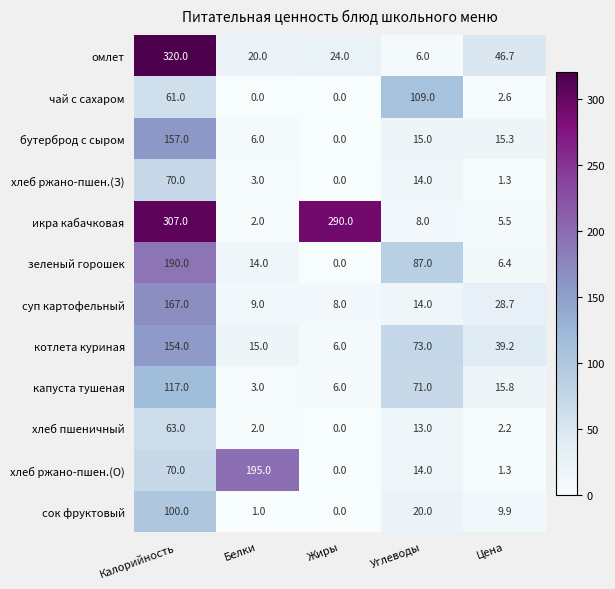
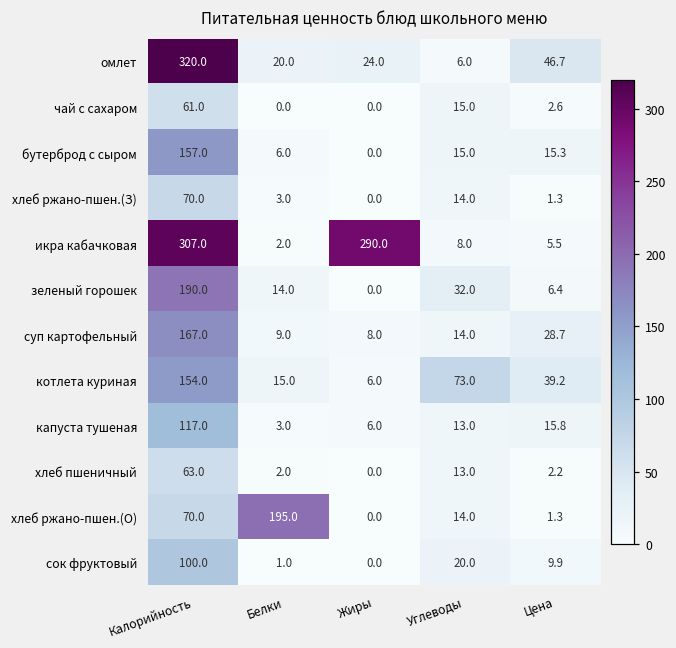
  {
    "омлет": {
      "Калорийность": 320.0,
      "Белки": 20.0,
      "Жиры": 24.0,
      "Углеводы": 6.0,
      "Цена": 46.7
    },
    "чай с сахаром": {
      "Калорийность": 61.0,
      "Белки": 0.0,
      "Жиры": 0.0,
-     "Углеводы": 109.0,
+     "Углеводы": 15.0,
      "Цена": 2.6
    },
    "бутерброд с сыром": {
      "Калорийность": 157.0,
      "Белки": 6.0,
      "Жиры": 0.0,
      "Углеводы": 15.0,
      "Цена": 15.3
    },
    "хлеб ржано-пшен.(З)": {
      "Калорийность": 70.0,
      "Белки": 3.0,
      "Жиры": 0.0,
      "Углеводы": 14.0,
      "Цена": 1.3
    },
    "икра кабачковая": {
      "Калорийность": 307.0,
      "Белки": 2.0,
      "Жиры": 290.0,
      "Углеводы": 8.0,
      "Цена": 5.5
    },
    "зеленый горошек": {
      "Калорийность": 190.0,
      "Белки": 14.0,
      "Жиры": 0.0,
-     "Углеводы": 87.0,
+     "Углеводы": 32.0,
      "Цена": 6.4
    },
    "суп картофельный": {
      "Калорийность": 167.0,
      "Белки": 9.0,
      "Жиры": 8.0,
      "Углеводы": 14.0,
      "Цена": 28.7
    },
    "котлета куриная": {
      "Калорийность": 154.0,
      "Белки": 15.0,
      "Жиры": 6.0,
      "Углеводы": 73.0,
      "Цена": 39.2
    },
    "капуста тушеная": {
      "Калорийность": 117.0,
      "Белки": 3.0,
      "Жиры": 6.0,
-     "Углеводы": 71.0,
+     "Углеводы": 13.0,
      "Цена": 15.8
    },
    "хлеб пшеничный": {
      "Калорийность": 63.0,
      "Белки": 2.0,
      "Жиры": 0.0,
      "Углеводы": 13.0,
      "Цена": 2.2
    },
    "хлеб ржано-пшен.(О)": {
      "Калорийность": 70.0,
      "Белки": 195.0,
      "Жиры": 0.0,
      "Углеводы": 14.0,
      "Цена": 1.3
    },
    "сок фруктовый": {
      "Калорийность": 100.0,
      "Белки": 1.0,
      "Жиры": 0.0,
      "Углеводы": 20.0,
      "Цена": 9.9
    }
  }
